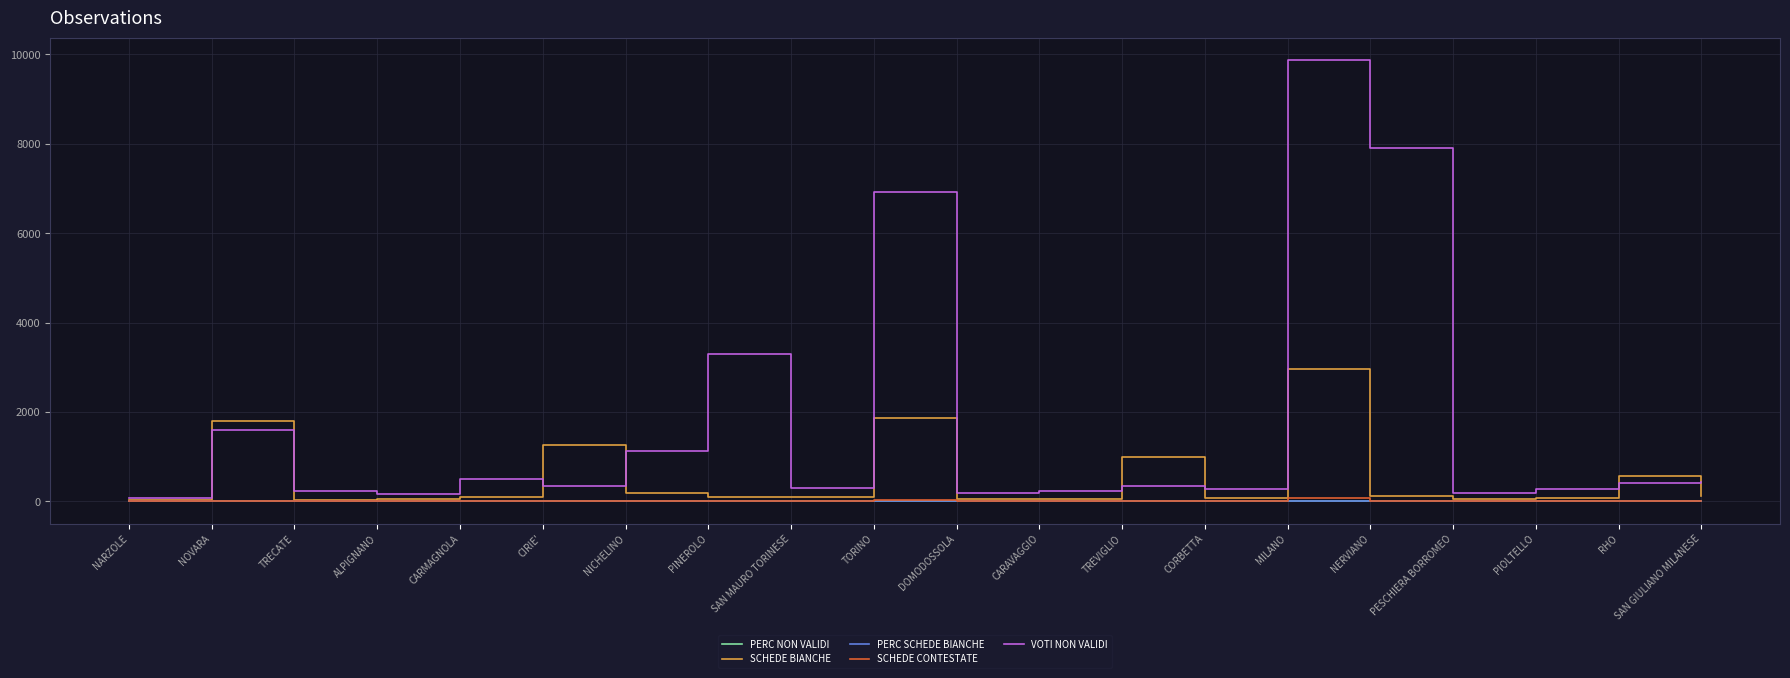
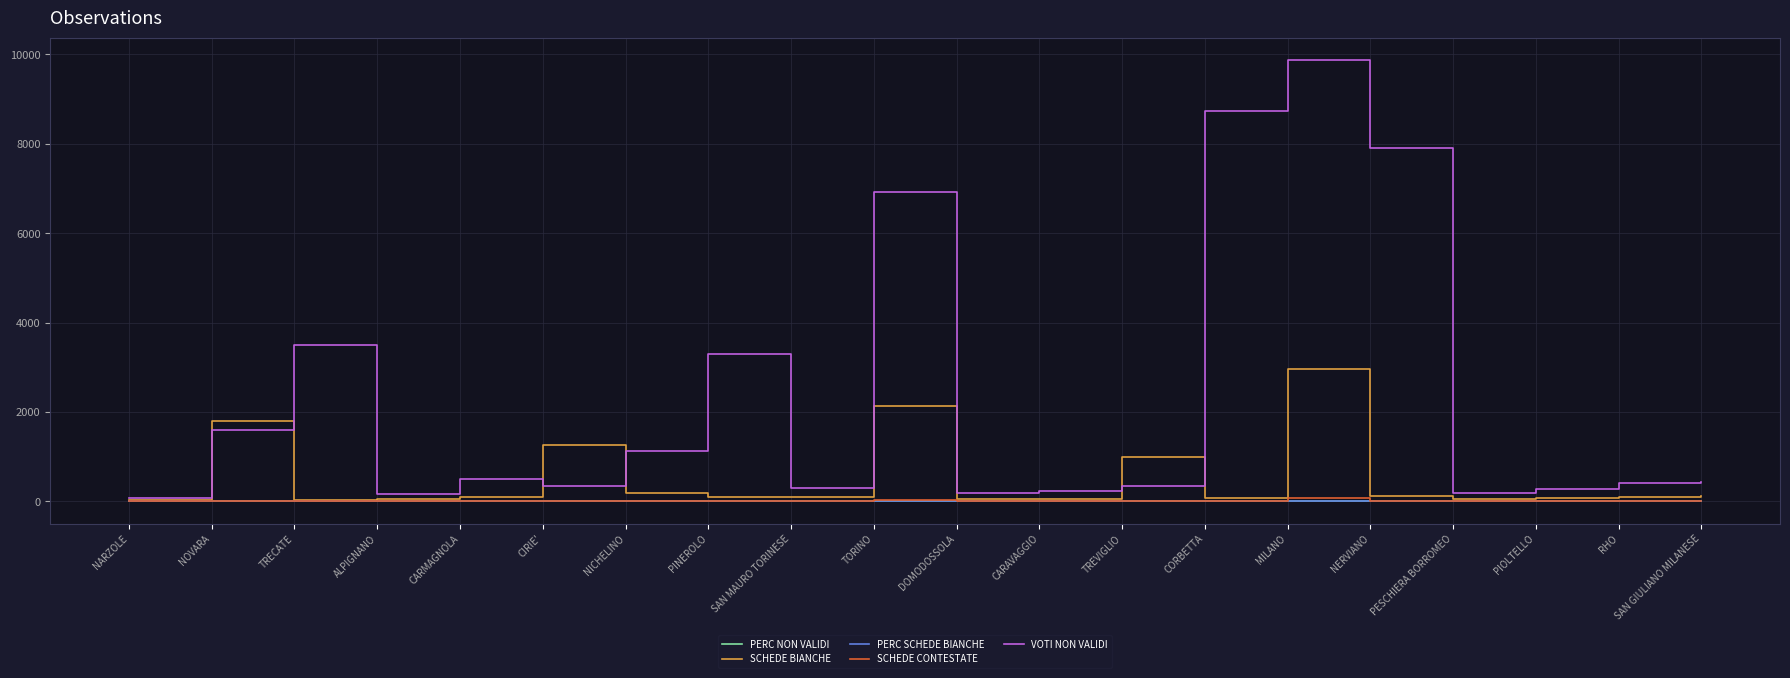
  {
    "SCHEDE BIANCHE": {
      "NOVARA": 1800,
      "CARMAGNOLA": 100,
      "CIRIE'": 1300,
      "NICHELINO": 200,
      "PINEROLO": 100,
      "SAN MAURO TORINESE": 100,
-     "TORINO": 1900,
+     "TORINO": 2100,
      "DOMODOSSOLA": 100,
      "TREVIGLIO": 1000,
      "CORBETTA": 100,
      "MILANO": 3000,
      "NERVIANO": 100,
      "PIOLTELLO": 100,
-     "RHO": 600,
+     "RHO": 100,
      "SAN GIULIANO MILANESE": 100
    },
    "SCHEDE CONTESTATE": {
      "MILANO": 100
    },
    "VOTI NON VALIDI": {
      "NOVARA": 1600,
-     "TRECATE": 200,
+     "TRECATE": 3500,
      "ALPIGNANO": 200,
      "CARMAGNOLA": 500,
      "CIRIE'": 400,
      "NICHELINO": 1100,
      "PINEROLO": 3300,
      "SAN MAURO TORINESE": 300,
      "TORINO": 6900,
      "DOMODOSSOLA": 200,
      "CARAVAGGIO": 200,
      "TREVIGLIO": 300,
-     "CORBETTA": 300,
+     "CORBETTA": 8700,
      "MILANO": 9900,
      "NERVIANO": 7900,
      "PESCHIERA BORROMEO": 200,
      "PIOLTELLO": 300,
      "RHO": 400,
      "SAN GIULIANO MILANESE": 400
    }
  }
